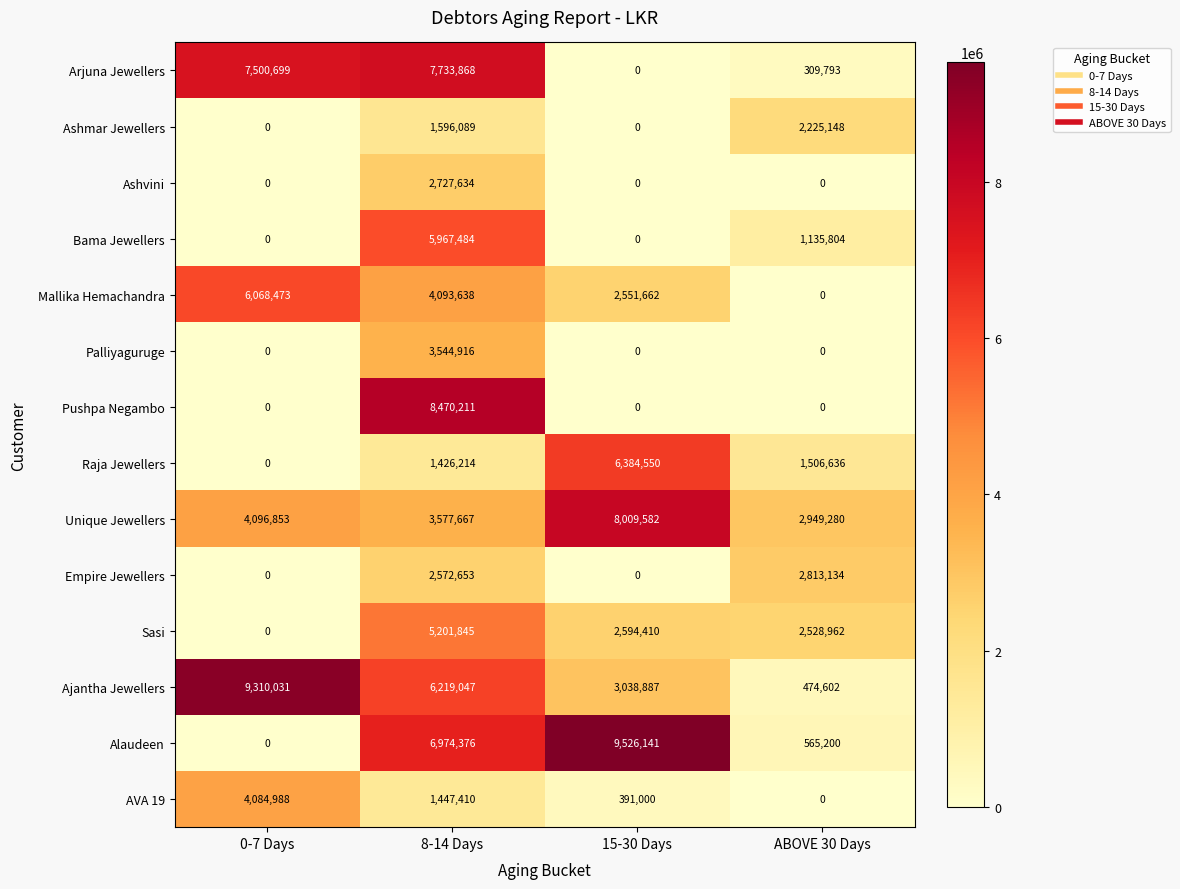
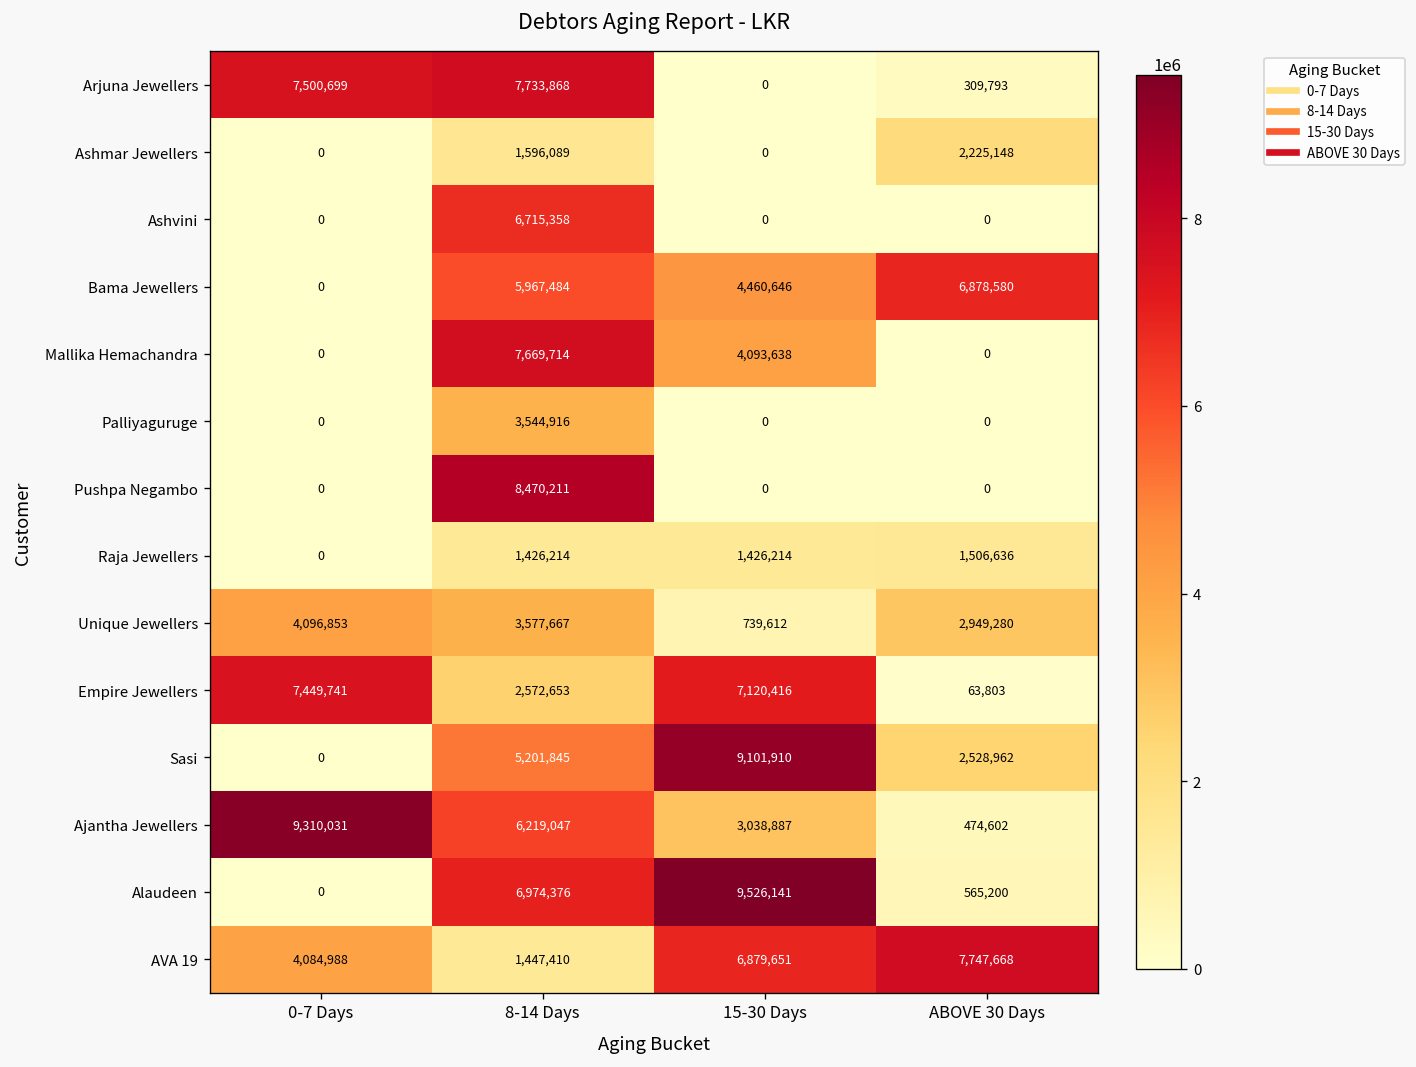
  {
    "Arjuna Jewellers": {
      "0-7 Days": "7,500,699",
      "8-14 Days": "7,733,868",
      "15-30 Days": "0",
      "ABOVE 30 Days": "309,793"
    },
    "Ashmar Jewellers": {
      "0-7 Days": "0",
      "8-14 Days": "1,596,089",
      "15-30 Days": "0",
      "ABOVE 30 Days": "2,225,148"
    },
    "Ashvini": {
      "0-7 Days": "0",
-     "8-14 Days": "2,727,634",
+     "8-14 Days": "6,715,358",
      "15-30 Days": "0",
      "ABOVE 30 Days": "0"
    },
    "Bama Jewellers": {
      "0-7 Days": "0",
      "8-14 Days": "5,967,484",
-     "15-30 Days": "0",
-     "ABOVE 30 Days": "1,135,804"
+     "15-30 Days": "4,460,646",
+     "ABOVE 30 Days": "6,878,580"
    },
    "Mallika Hemachandra": {
-     "0-7 Days": "6,068,473",
-     "8-14 Days": "4,093,638",
-     "15-30 Days": "2,551,662",
+     "0-7 Days": "0",
+     "8-14 Days": "7,669,714",
+     "15-30 Days": "4,093,638",
      "ABOVE 30 Days": "0"
    },
    "Palliyaguruge": {
      "0-7 Days": "0",
      "8-14 Days": "3,544,916",
      "15-30 Days": "0",
      "ABOVE 30 Days": "0"
    },
    "Pushpa Negambo": {
      "0-7 Days": "0",
      "8-14 Days": "8,470,211",
      "15-30 Days": "0",
      "ABOVE 30 Days": "0"
    },
    "Raja Jewellers": {
      "0-7 Days": "0",
      "8-14 Days": "1,426,214",
-     "15-30 Days": "6,384,550",
+     "15-30 Days": "1,426,214",
      "ABOVE 30 Days": "1,506,636"
    },
    "Unique Jewellers": {
      "0-7 Days": "4,096,853",
      "8-14 Days": "3,577,667",
-     "15-30 Days": "8,009,582",
+     "15-30 Days": "739,612",
      "ABOVE 30 Days": "2,949,280"
    },
    "Empire Jewellers": {
-     "0-7 Days": "0",
+     "0-7 Days": "7,449,741",
      "8-14 Days": "2,572,653",
-     "15-30 Days": "0",
-     "ABOVE 30 Days": "2,813,134"
+     "15-30 Days": "7,120,416",
+     "ABOVE 30 Days": "63,803"
    },
    "Sasi": {
      "0-7 Days": "0",
      "8-14 Days": "5,201,845",
-     "15-30 Days": "2,594,410",
+     "15-30 Days": "9,101,910",
      "ABOVE 30 Days": "2,528,962"
    },
    "Ajantha Jewellers": {
      "0-7 Days": "9,310,031",
      "8-14 Days": "6,219,047",
      "15-30 Days": "3,038,887",
      "ABOVE 30 Days": "474,602"
    },
    "Alaudeen": {
      "0-7 Days": "0",
      "8-14 Days": "6,974,376",
      "15-30 Days": "9,526,141",
      "ABOVE 30 Days": "565,200"
    },
    "AVA 19": {
      "0-7 Days": "4,084,988",
      "8-14 Days": "1,447,410",
-     "15-30 Days": "391,000",
-     "ABOVE 30 Days": "0"
+     "15-30 Days": "6,879,651",
+     "ABOVE 30 Days": "7,747,668"
    }
  }
